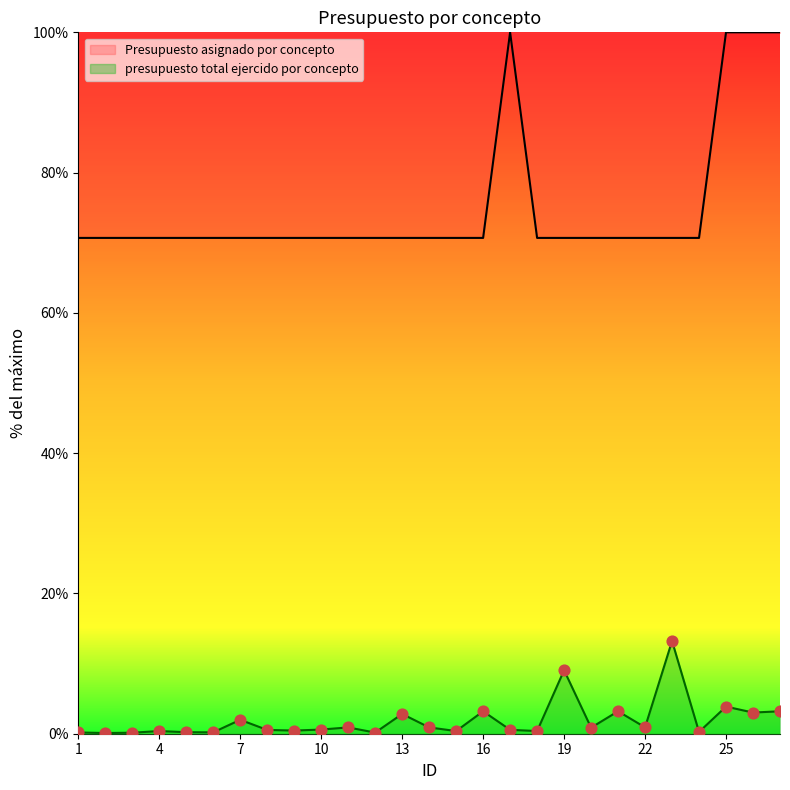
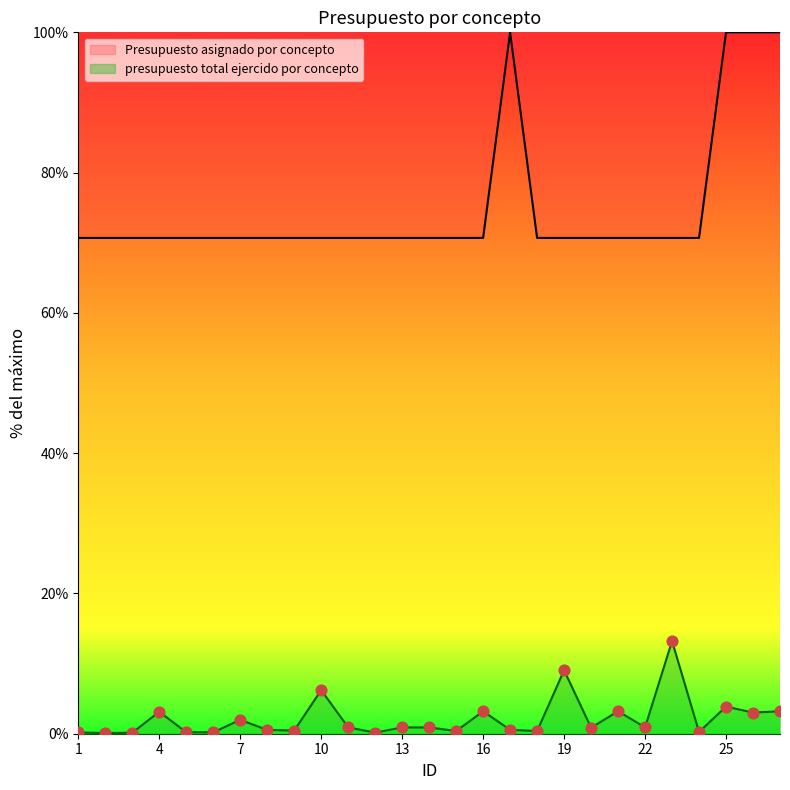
  {
    "presupuesto total ejercido por concepto": {
      "1": "0%",
-     "4": "0%",
+     "4": "3%",
      "7": "2%",
-     "10": "1%",
-     "13": "3%",
+     "10": "6%",
+     "13": "1%",
      "16": "3%",
      "19": "9%",
      "22": "1%",
      "25": "4%"
    }
  }
